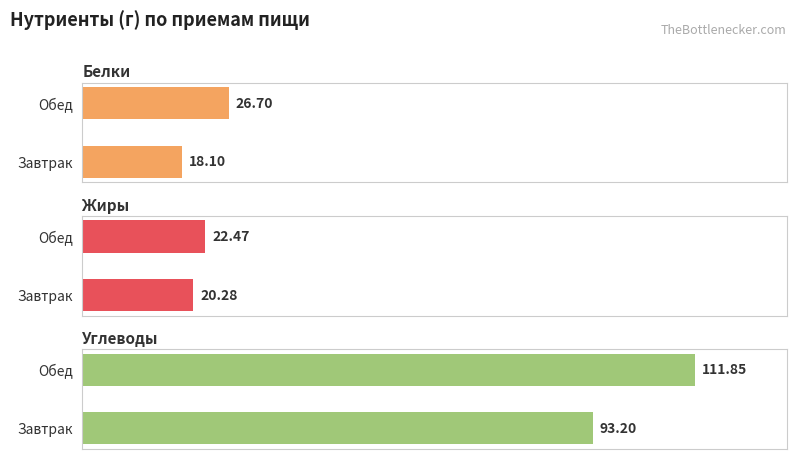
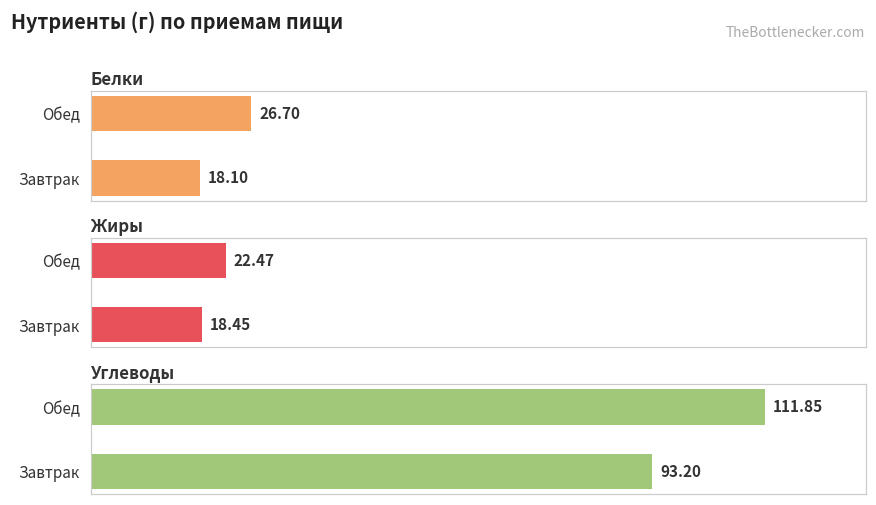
  {
    "Белки": {
      "Обед": 26.70,
      "Завтрак": 18.10
    },
    "Жиры": {
      "Обед": 22.47,
-     "Завтрак": 20.28
+     "Завтрак": 18.45
    },
    "Углеводы": {
      "Обед": 111.85,
      "Завтрак": 93.20
    }
  }
